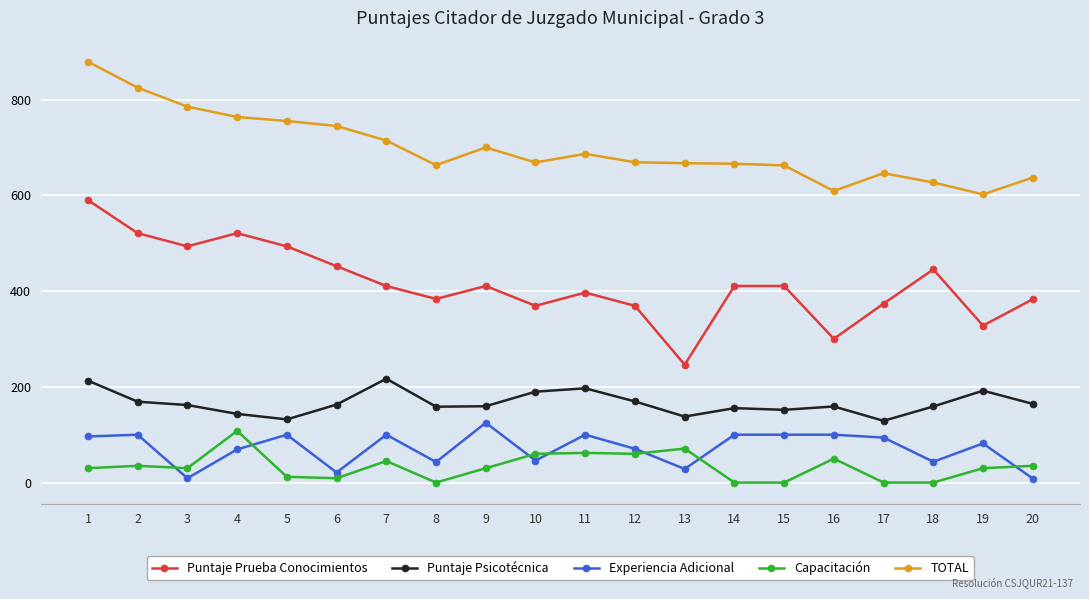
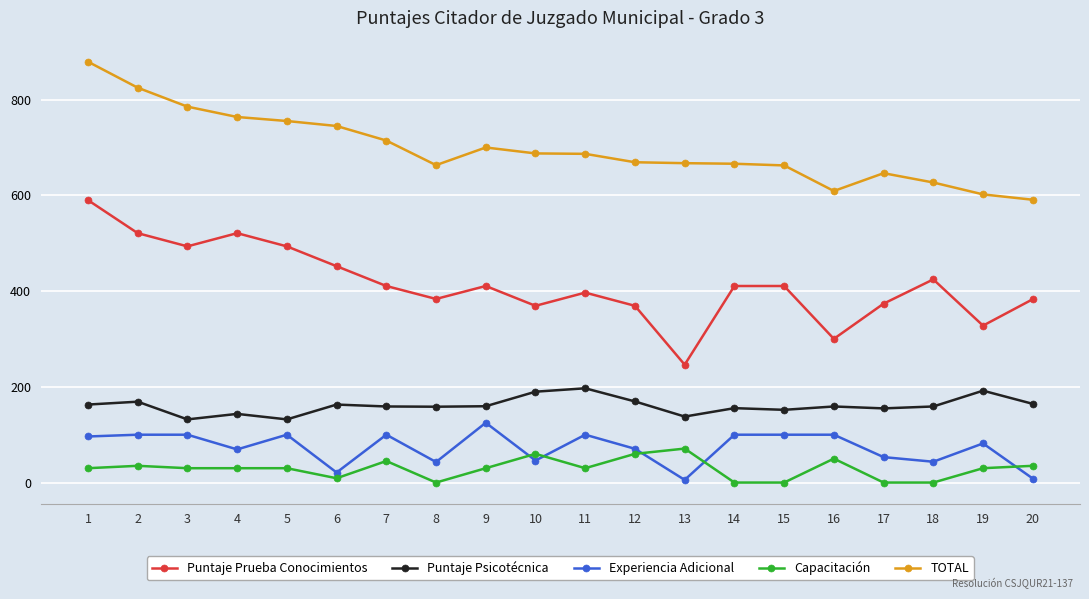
  {
    "Puntaje Prueba Conocimientos": {
      "1": 590,
      "2": 520,
      "3": 490,
      "4": 520,
      "5": 490,
      "6": 450,
      "7": 410,
      "8": 380,
      "9": 410,
      "10": 370,
      "11": 400,
      "12": 370,
      "13": 250,
      "14": 410,
      "15": 410,
      "16": 300,
      "17": 370,
-     "18": 450,
+     "18": 420,
      "19": 330,
      "20": 380
    },
    "Puntaje Psicotécnica": {
-     "1": 210,
+     "1": 160,
      "2": 170,
-     "3": 160,
+     "3": 130,
      "4": 140,
      "5": 130,
      "6": 160,
-     "7": 220,
+     "7": 160,
      "8": 160,
      "9": 160,
      "10": 190,
      "11": 200,
      "12": 170,
      "13": 140,
      "14": 160,
      "15": 150,
      "16": 160,
-     "17": 130,
+     "17": 160,
      "18": 160,
      "19": 190,
      "20": 160
    },
    "Experiencia Adicional": {
      "1": 100,
      "2": 100,
-     "3": 10,
+     "3": 100,
      "4": 70,
      "5": 100,
      "6": 20,
      "7": 100,
      "8": 40,
      "9": 130,
      "10": 50,
      "11": 100,
      "12": 70,
-     "13": 30,
+     "13": 10,
      "14": 100,
      "15": 100,
      "16": 100,
-     "17": 90,
+     "17": 50,
      "18": 40,
      "19": 80,
      "20": 10
    },
    "Capacitación": {
      "1": 30,
      "2": 40,
      "3": 30,
-     "4": 110,
-     "5": 10,
+     "4": 30,
+     "5": 30,
      "6": 10,
      "7": 50,
      "8": 0,
      "9": 30,
      "10": 60,
-     "11": 60,
+     "11": 30,
      "12": 60,
      "13": 70,
      "14": 0,
      "15": 0,
      "16": 50,
      "17": 0,
      "18": 0,
      "19": 30,
      "20": 40
    },
    "TOTAL": {
      "1": 880,
      "2": 830,
      "3": 790,
      "4": 760,
      "5": 760,
      "6": 750,
      "7": 710,
      "8": 660,
      "9": 700,
-     "10": 670,
+     "10": 690,
      "11": 690,
      "12": 670,
      "13": 670,
      "14": 670,
      "15": 660,
      "16": 610,
      "17": 650,
      "18": 630,
      "19": 600,
-     "20": 640
+     "20": 590
    }
  }
